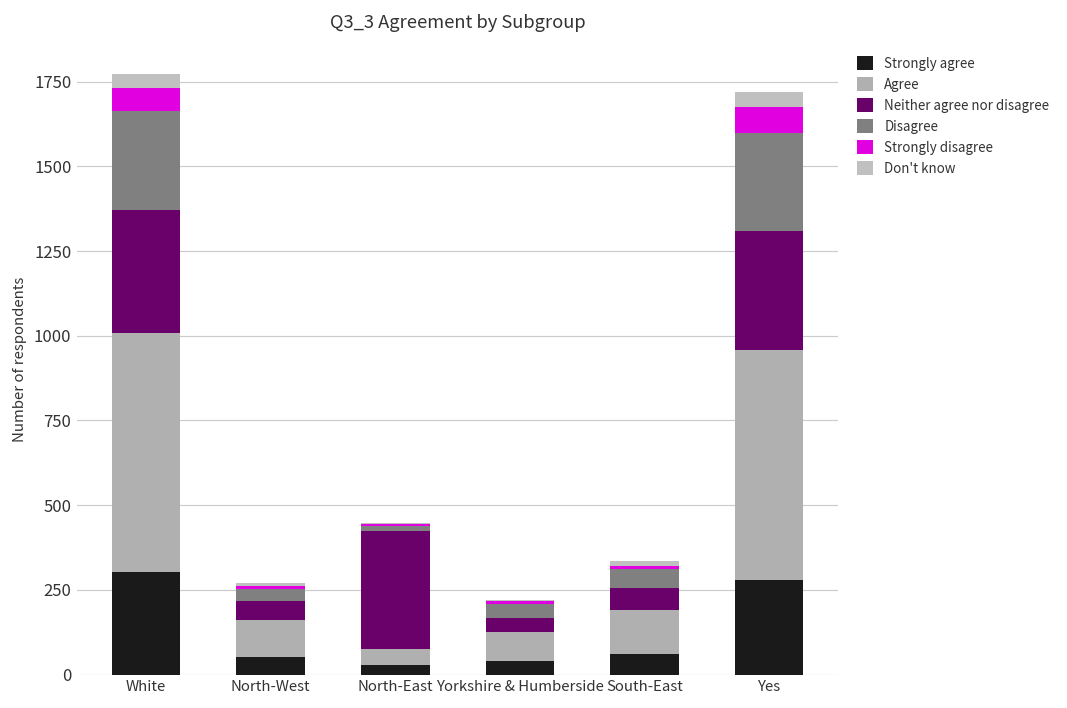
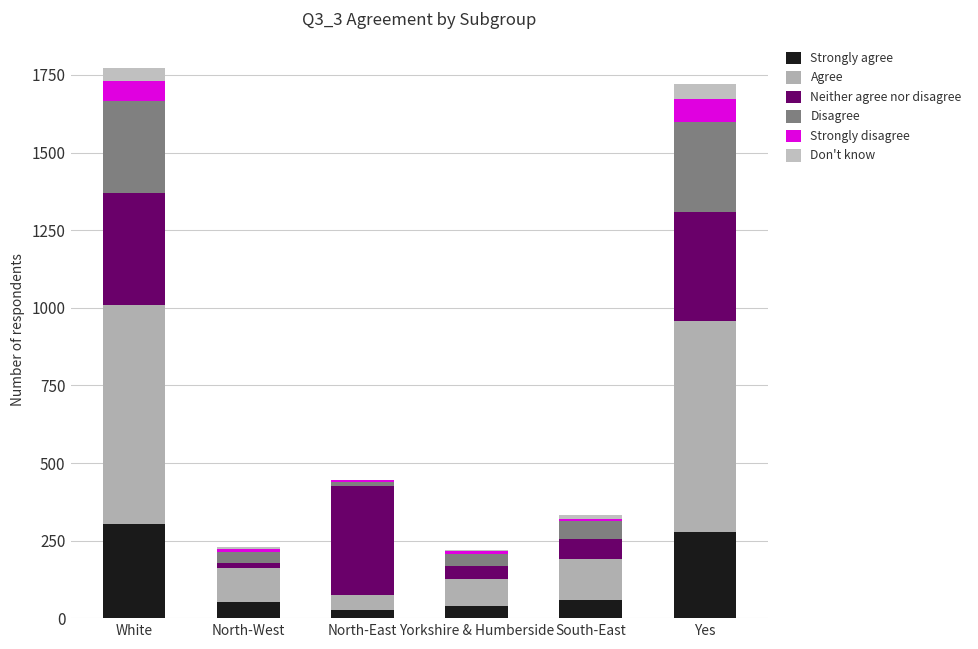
  {
    "Strongly agree": {
      "White": 300,
      "North-West": 50,
      "North-East": 30,
      "Yorkshire & Humberside": 40,
      "South-East": 60,
      "Yes": 280
    },
    "Neither agree nor disagree": {
      "White": 360,
-     "North-West": 60,
+     "North-West": 20,
      "North-East": 350,
      "Yorkshire & Humberside": 40,
      "South-East": 70,
      "Yes": 350
    },
    "Disagree": {
      "White": 290,
      "North-West": 40,
      "North-East": 20,
      "Yorkshire & Humberside": 40,
      "South-East": 60,
      "Yes": 290
    },
    "Strongly disagree": {
      "White": 70,
      "Yorkshire & Humberside": 10,
      "South-East": 10,
      "Yes": 80
    }
  }
